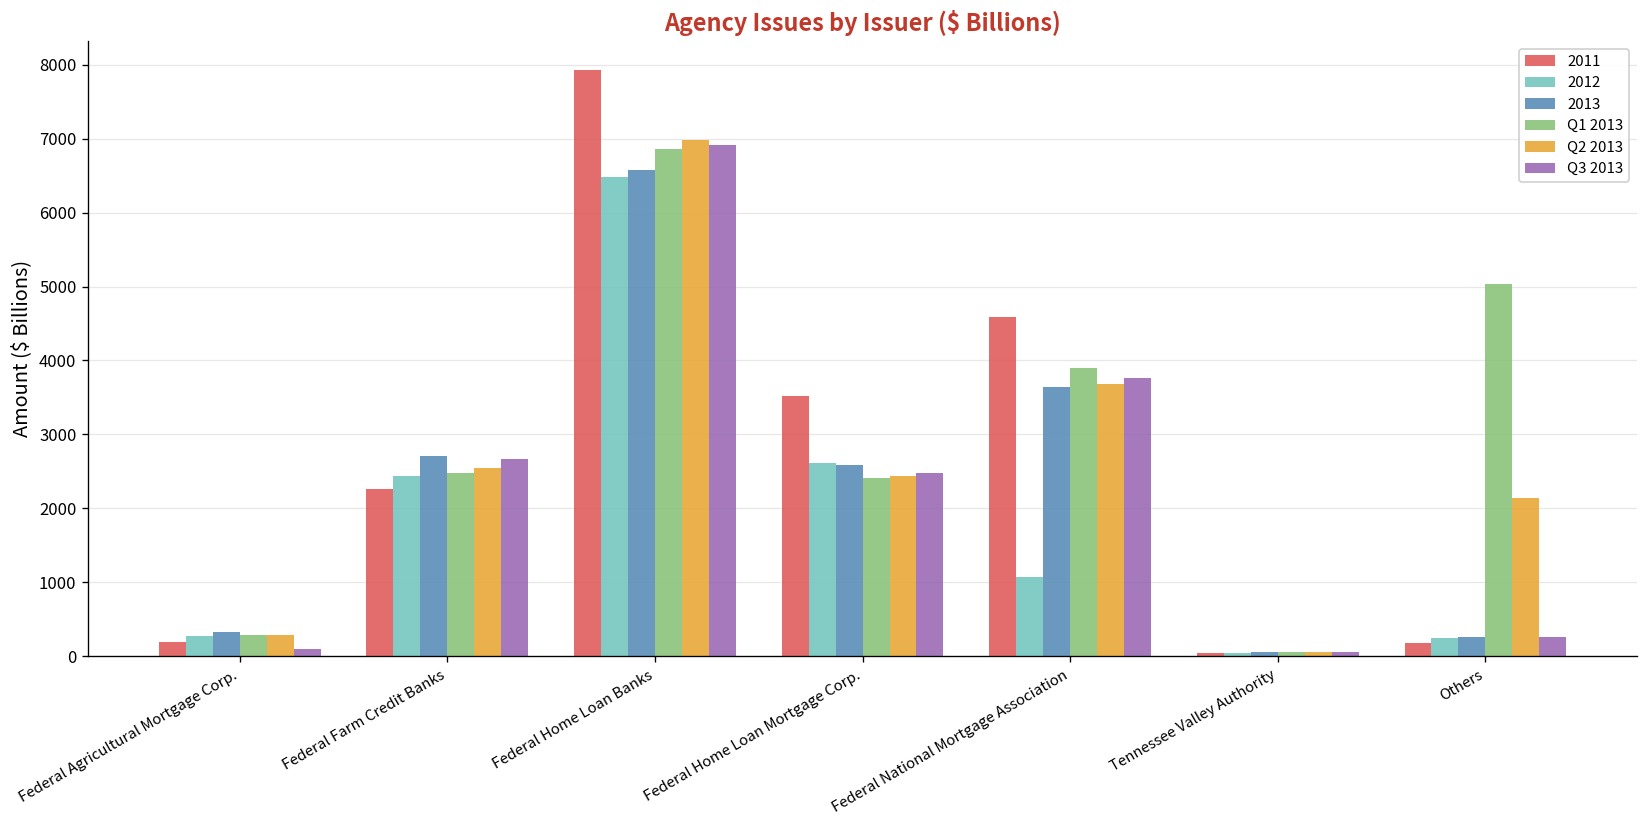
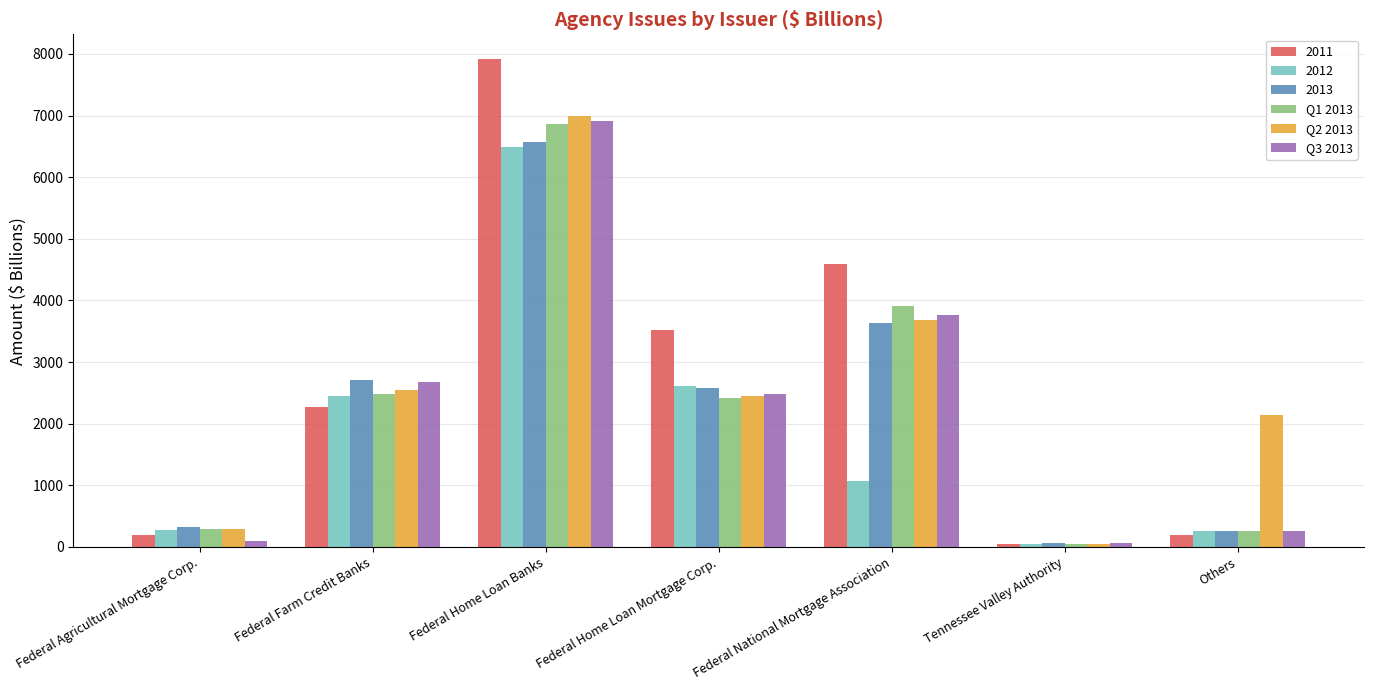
  {
    "2011": {
      "Federal Agricultural Mortgage Corp.": 200,
      "Federal Farm Credit Banks": 2300,
      "Federal Home Loan Banks": 7900,
      "Federal Home Loan Mortgage Corp.": 3500,
      "Federal National Mortgage Association": 4600,
      "Tennessee Valley Authority": 100,
      "Others": 200
    },
    "2012": {
      "Federal Agricultural Mortgage Corp.": 300,
      "Federal Farm Credit Banks": 2400,
      "Federal Home Loan Banks": 6500,
      "Federal Home Loan Mortgage Corp.": 2600,
      "Federal National Mortgage Association": 1100,
      "Tennessee Valley Authority": 100,
      "Others": 300
    },
    "2013": {
      "Federal Agricultural Mortgage Corp.": 300,
      "Federal Farm Credit Banks": 2700,
      "Federal Home Loan Banks": 6600,
      "Federal Home Loan Mortgage Corp.": 2600,
      "Federal National Mortgage Association": 3600,
      "Tennessee Valley Authority": 100,
      "Others": 300
    },
    "Q1 2013": {
      "Federal Agricultural Mortgage Corp.": 300,
      "Federal Farm Credit Banks": 2500,
      "Federal Home Loan Banks": 6900,
      "Federal Home Loan Mortgage Corp.": 2400,
      "Federal National Mortgage Association": 3900,
      "Tennessee Valley Authority": 100,
-     "Others": 5000
+     "Others": 300
    },
    "Q2 2013": {
      "Federal Agricultural Mortgage Corp.": 300,
      "Federal Farm Credit Banks": 2500,
      "Federal Home Loan Banks": 7000,
      "Federal Home Loan Mortgage Corp.": 2400,
      "Federal National Mortgage Association": 3700,
      "Tennessee Valley Authority": 100,
      "Others": 2100
    },
    "Q3 2013": {
      "Federal Agricultural Mortgage Corp.": 100,
      "Federal Farm Credit Banks": 2700,
      "Federal Home Loan Banks": 6900,
      "Federal Home Loan Mortgage Corp.": 2500,
      "Federal National Mortgage Association": 3800,
      "Tennessee Valley Authority": 100,
      "Others": 300
    }
  }
